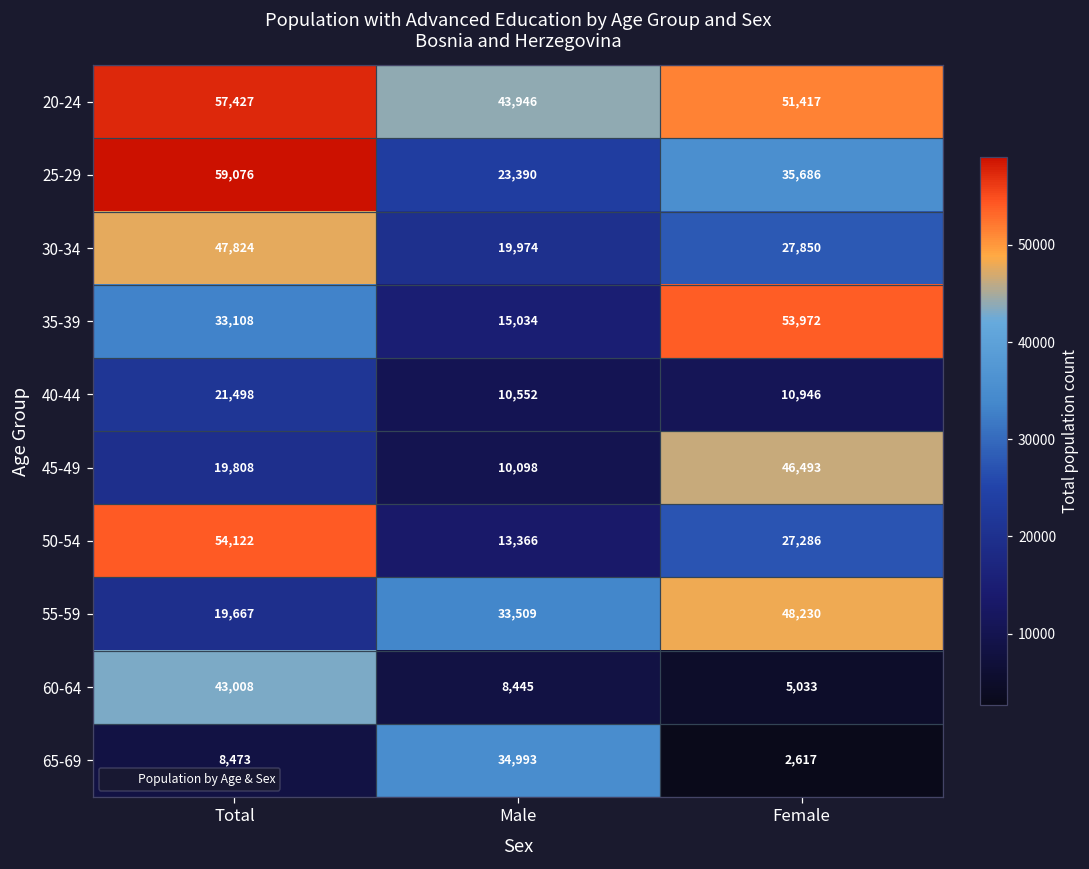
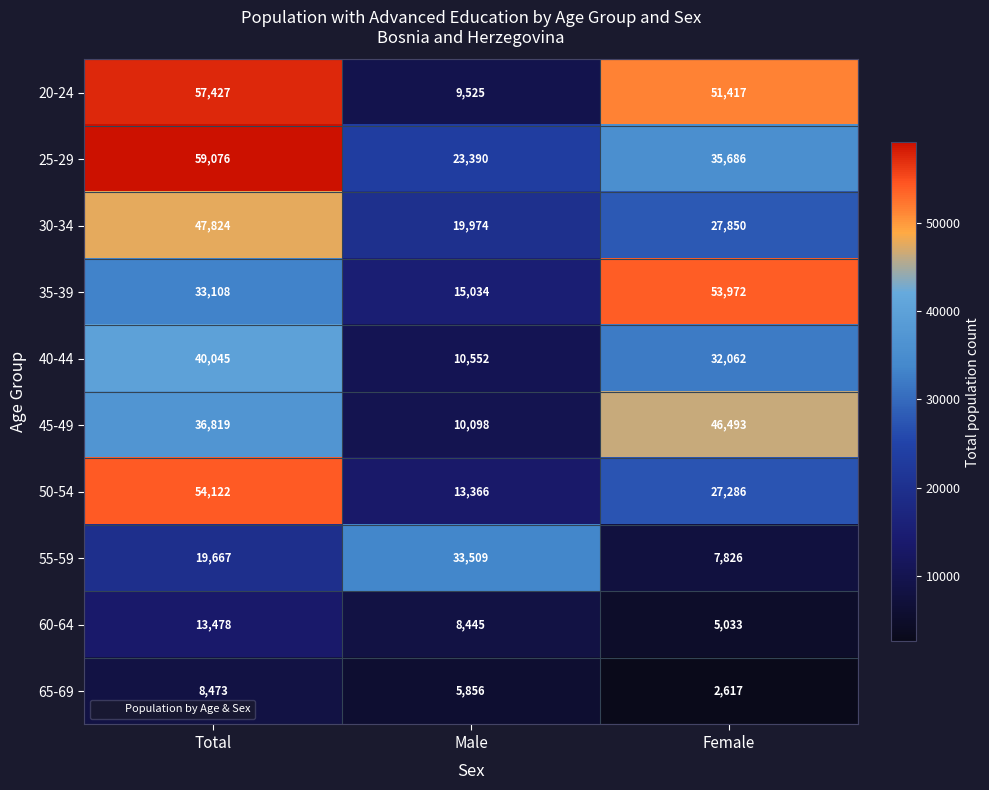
  {
    "20-24": {
      "Total": "57,427",
-     "Male": "43,946",
+     "Male": "9,525",
      "Female": "51,417"
    },
    "25-29": {
      "Total": "59,076",
      "Male": "23,390",
      "Female": "35,686"
    },
    "30-34": {
      "Total": "47,824",
      "Male": "19,974",
      "Female": "27,850"
    },
    "35-39": {
      "Total": "33,108",
      "Male": "15,034",
      "Female": "53,972"
    },
    "40-44": {
-     "Total": "21,498",
+     "Total": "40,045",
      "Male": "10,552",
-     "Female": "10,946"
+     "Female": "32,062"
    },
    "45-49": {
-     "Total": "19,808",
+     "Total": "36,819",
      "Male": "10,098",
      "Female": "46,493"
    },
    "50-54": {
      "Total": "54,122",
      "Male": "13,366",
      "Female": "27,286"
    },
    "55-59": {
      "Total": "19,667",
      "Male": "33,509",
-     "Female": "48,230"
+     "Female": "7,826"
    },
    "60-64": {
-     "Total": "43,008",
+     "Total": "13,478",
      "Male": "8,445",
      "Female": "5,033"
    },
    "65-69": {
      "Total": "8,473",
-     "Male": "34,993",
+     "Male": "5,856",
      "Female": "2,617"
    }
  }
